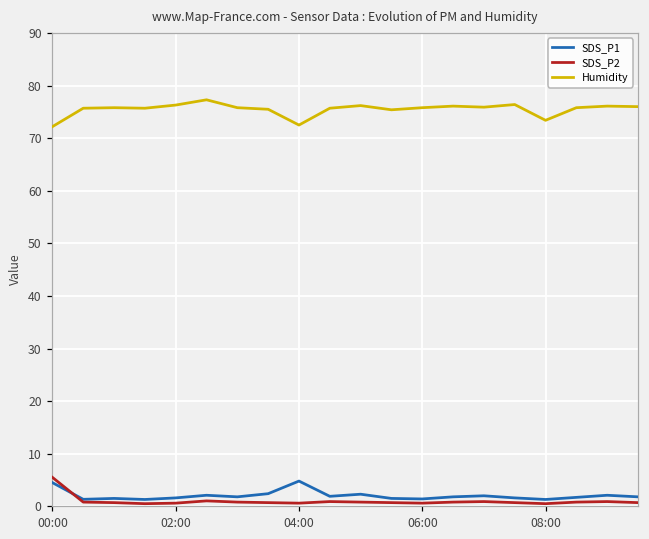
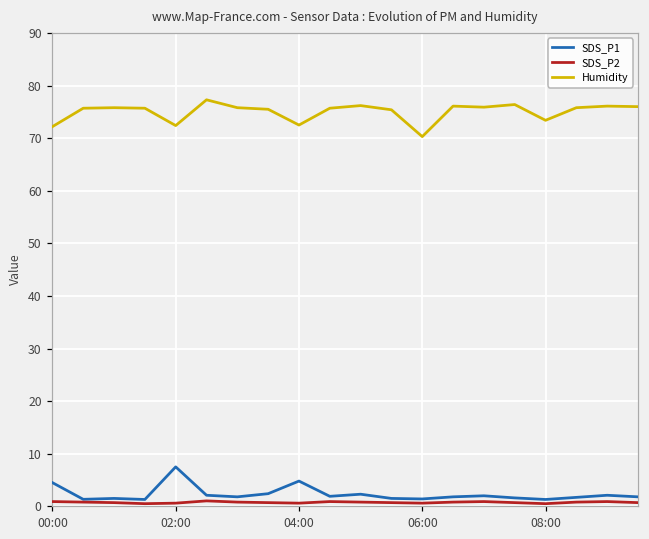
  {
    "SDS_P1": {
      "00:00": 5,
-     "02:00": 2,
+     "02:00": 8,
      "04:00": 5,
      "06:00": 1,
      "08:00": 1
    },
    "SDS_P2": {
-     "00:00": 6,
+     "00:00": 1,
      "02:00": 1,
      "04:00": 1,
      "06:00": 1,
      "08:00": 1
    },
    "Humidity": {
      "00:00": 72,
-     "02:00": 76,
+     "02:00": 72,
      "04:00": 73,
-     "06:00": 76,
+     "06:00": 70,
      "08:00": 73
    }
  }
